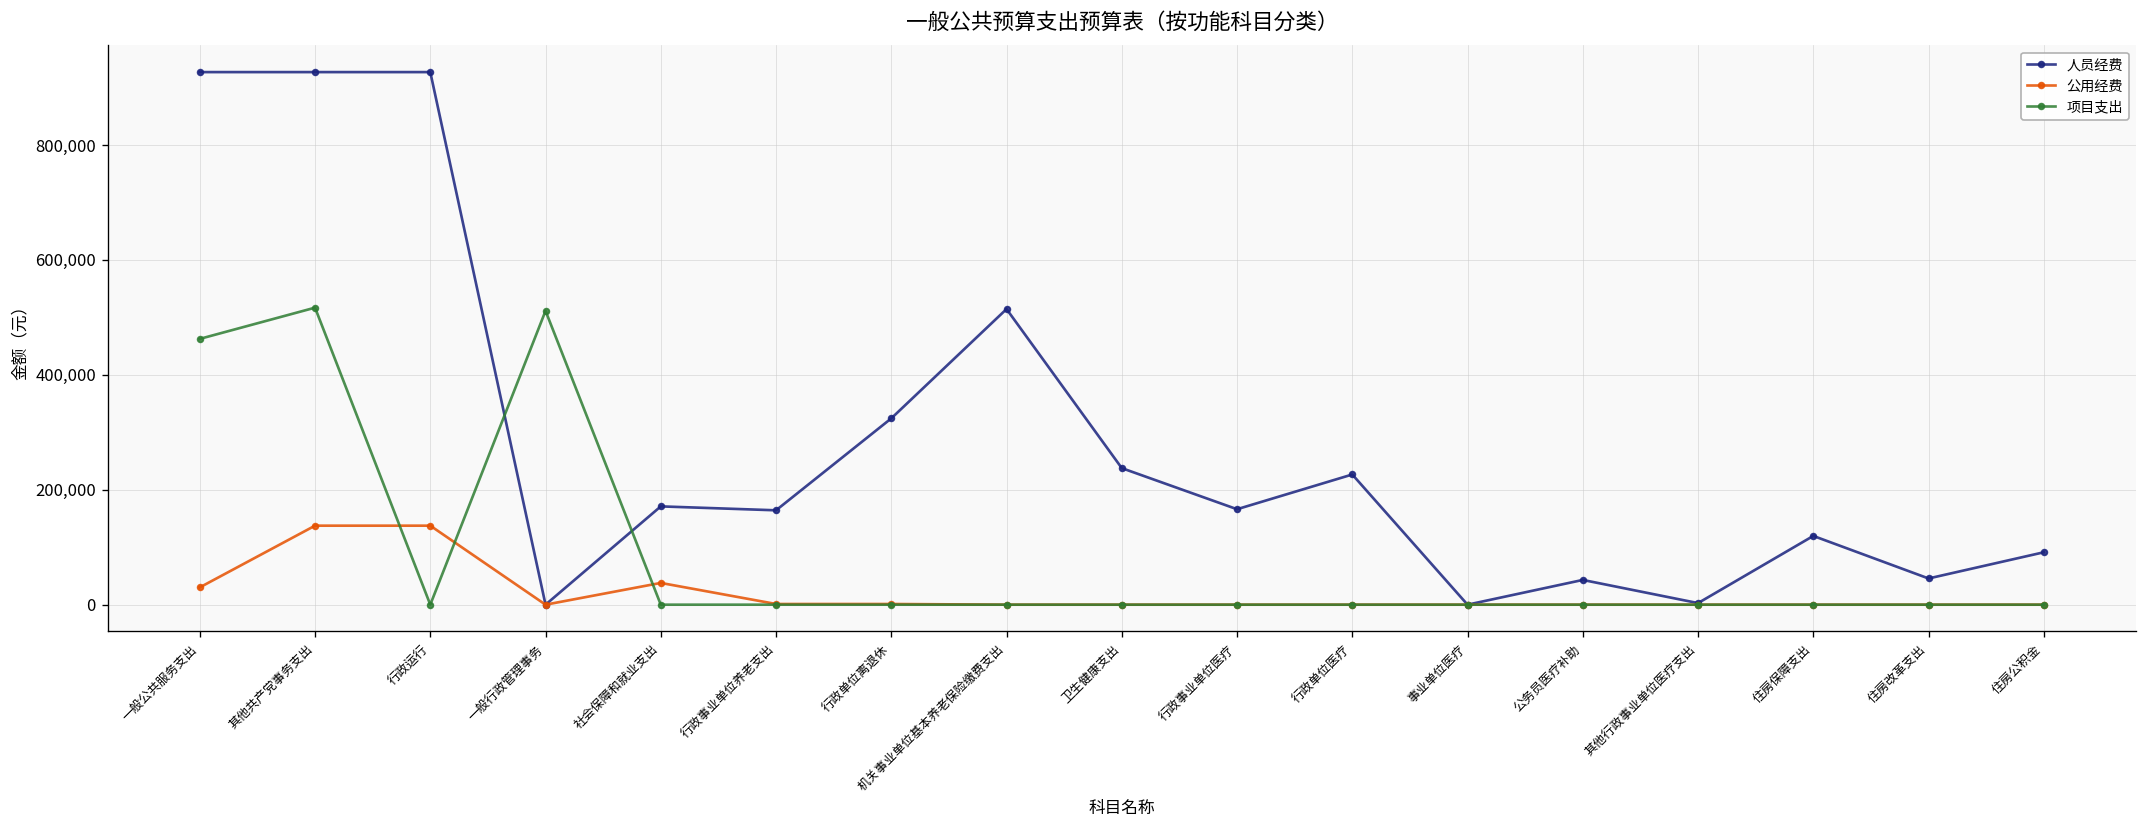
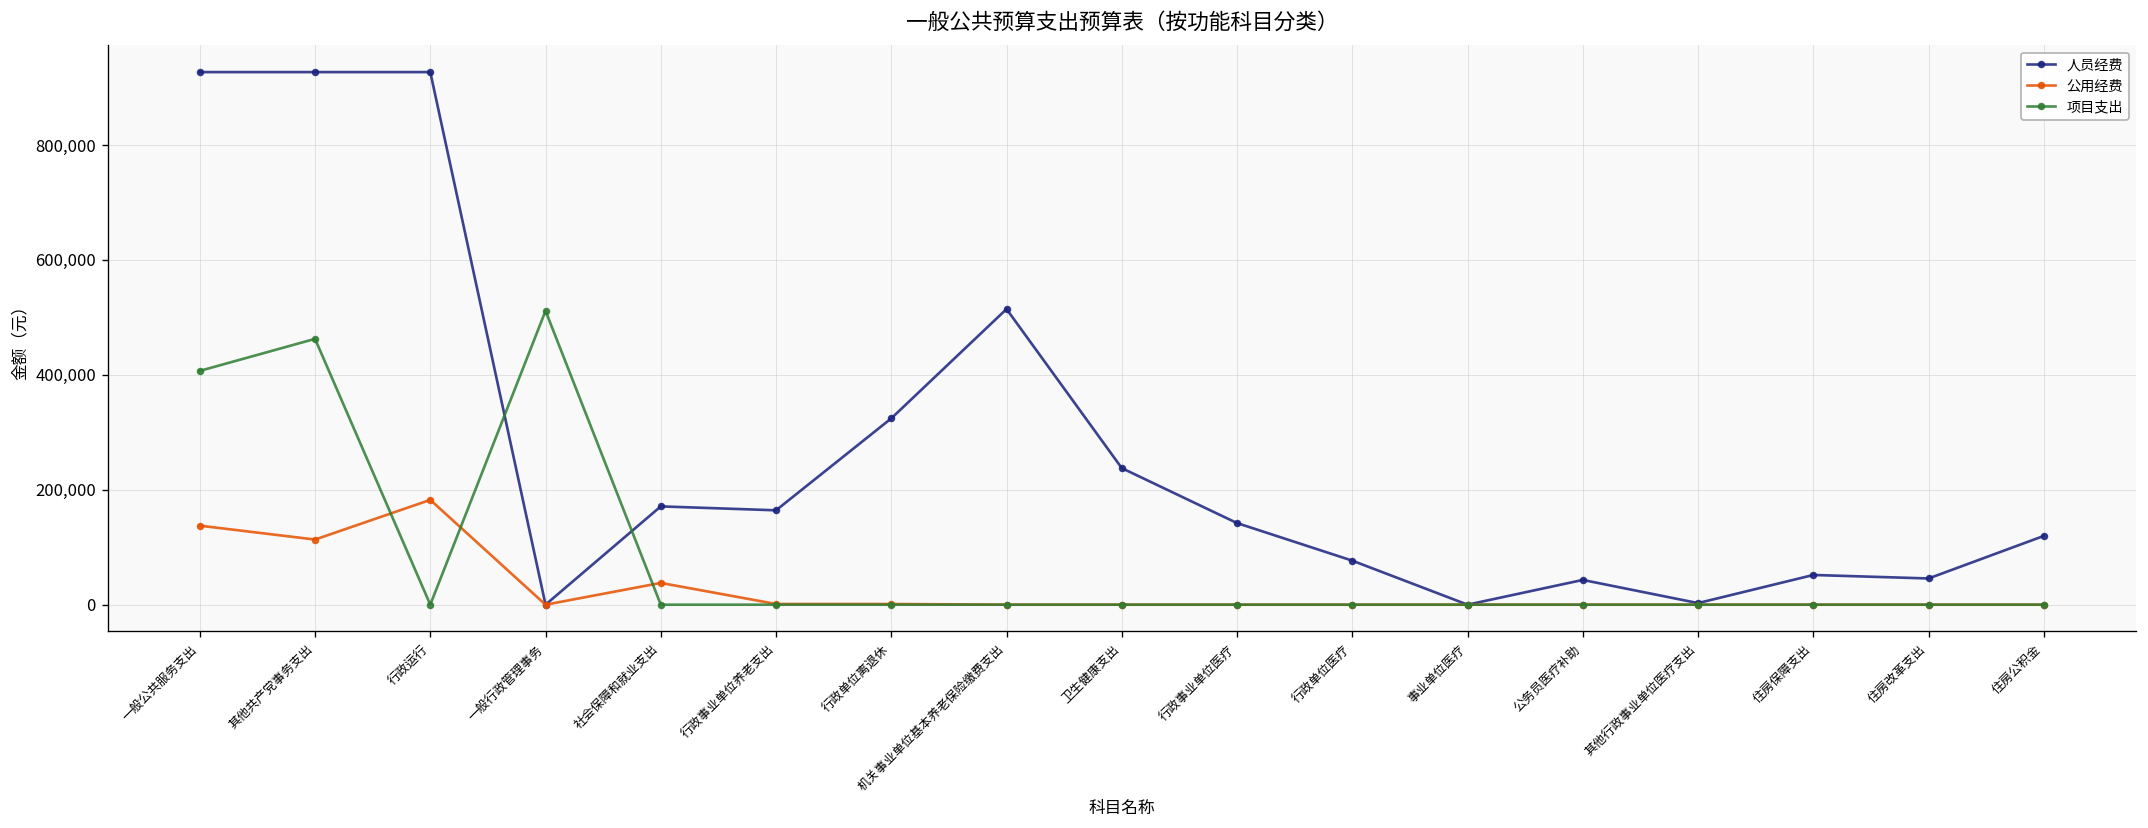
  {
    "人员经费": {
      "一般公共服务支出": "930,000",
      "其他共产党事务支出": "930,000",
      "行政运行": "930,000",
      "社会保障和就业支出": "170,000",
      "行政事业单位养老支出": "160,000",
      "行政单位离退休": "320,000",
      "机关事业单位基本养老保险缴费支出": "510,000",
      "卫生健康支出": "240,000",
-     "行政事业单位医疗": "170,000",
-     "行政单位医疗": "230,000",
+     "行政事业单位医疗": "140,000",
+     "行政单位医疗": "80,000",
      "公务员医疗补助": "40,000",
-     "住房保障支出": "120,000",
+     "住房保障支出": "50,000",
      "住房改革支出": "50,000",
-     "住房公积金": "90,000"
+     "住房公积金": "120,000"
    },
    "公用经费": {
-     "一般公共服务支出": "30,000",
-     "其他共产党事务支出": "140,000",
-     "行政运行": "140,000",
+     "一般公共服务支出": "140,000",
+     "其他共产党事务支出": "110,000",
+     "行政运行": "180,000",
      "社会保障和就业支出": "40,000"
    },
    "项目支出": {
-     "一般公共服务支出": "460,000",
-     "其他共产党事务支出": "520,000",
+     "一般公共服务支出": "410,000",
+     "其他共产党事务支出": "460,000",
      "行政运行": "0",
      "一般行政管理事务": "510,000",
      "社会保障和就业支出": "0"
    }
  }
